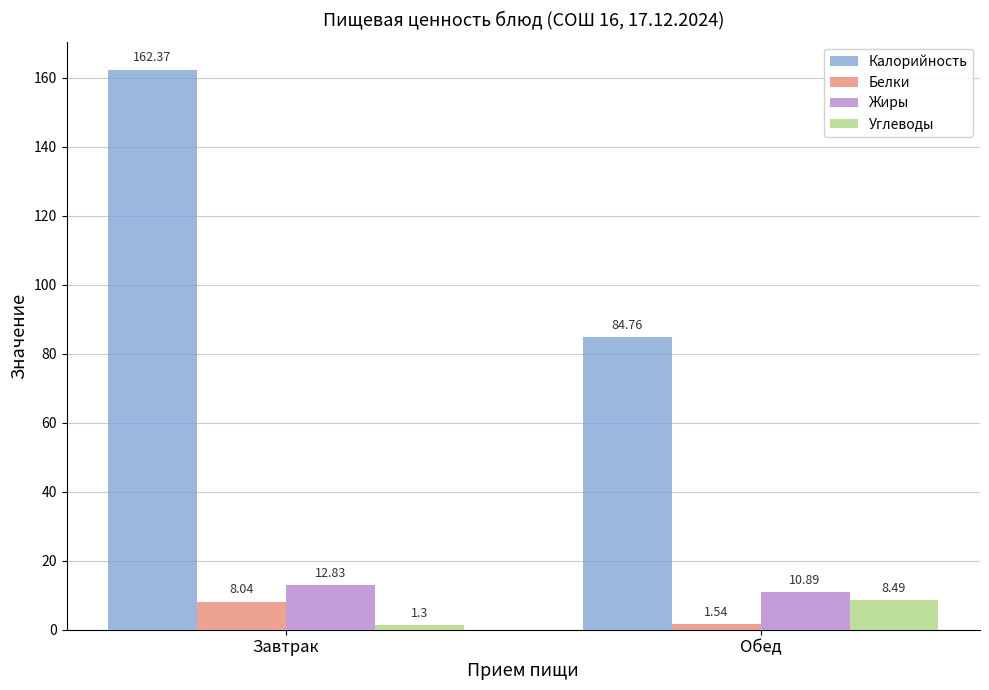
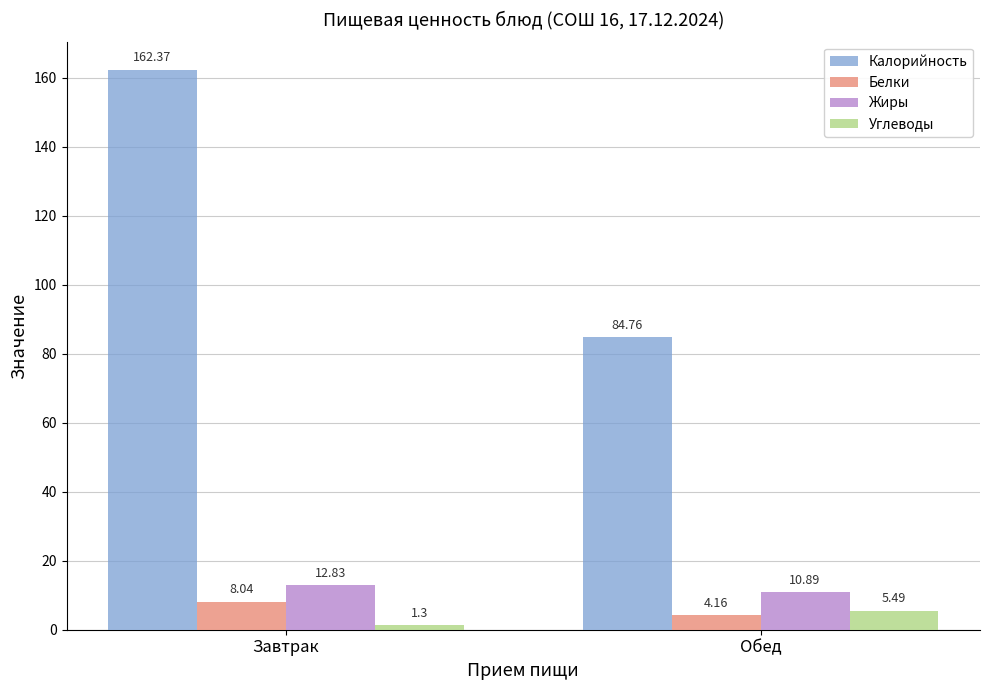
  {
    "Калорийность": {
      "Завтрак": 162.37,
      "Обед": 84.76
    },
    "Белки": {
      "Завтрак": 8.04,
-     "Обед": 1.54
+     "Обед": 4.16
    },
    "Жиры": {
      "Завтрак": 12.83,
      "Обед": 10.89
    },
    "Углеводы": {
      "Завтрак": 1.3,
-     "Обед": 8.49
+     "Обед": 5.49
    }
  }
